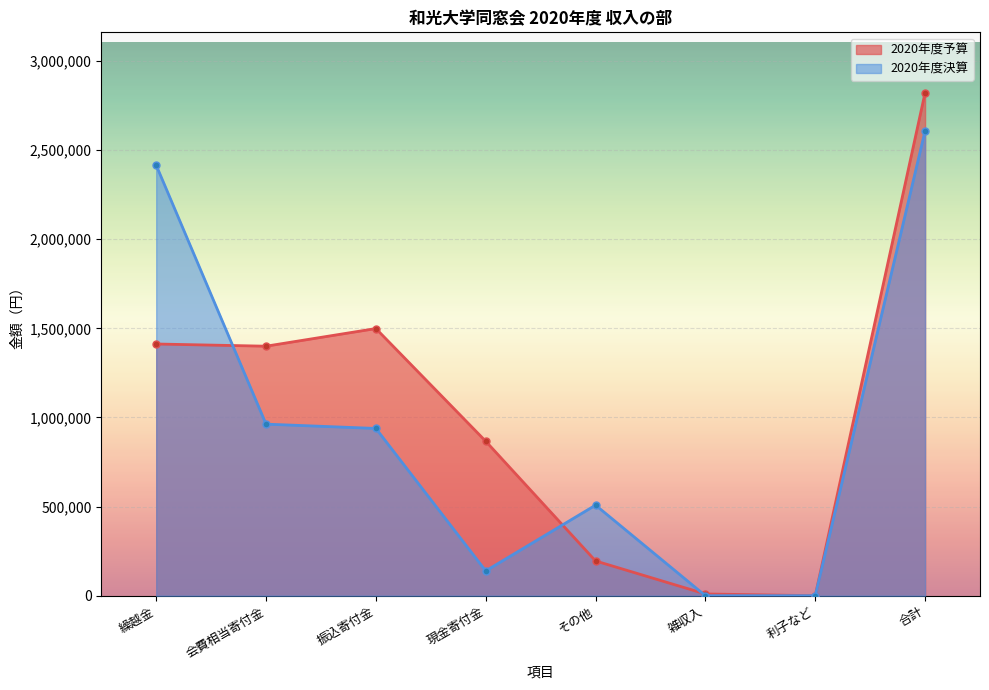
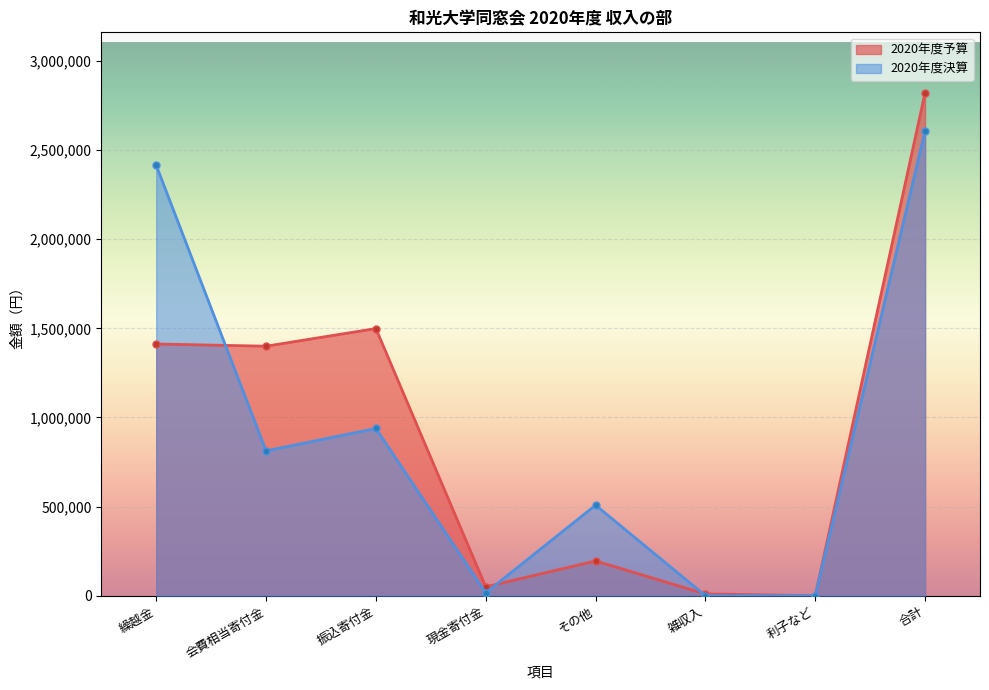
  {
    "2020年度予算": {
      "繰越金": "1,410,000",
      "会費相当寄付金": "1,400,000",
      "振込寄付金": "1,500,000",
-     "現金寄付金": "870,000",
+     "現金寄付金": "50,000",
      "その他": "200,000",
      "合計": "2,820,000"
    },
    "2020年度決算": {
      "繰越金": "2,420,000",
-     "会費相当寄付金": "960,000",
+     "会費相当寄付金": "810,000",
      "振込寄付金": "940,000",
-     "現金寄付金": "140,000",
+     "現金寄付金": "20,000",
      "その他": "510,000",
      "合計": "2,610,000"
    }
  }
